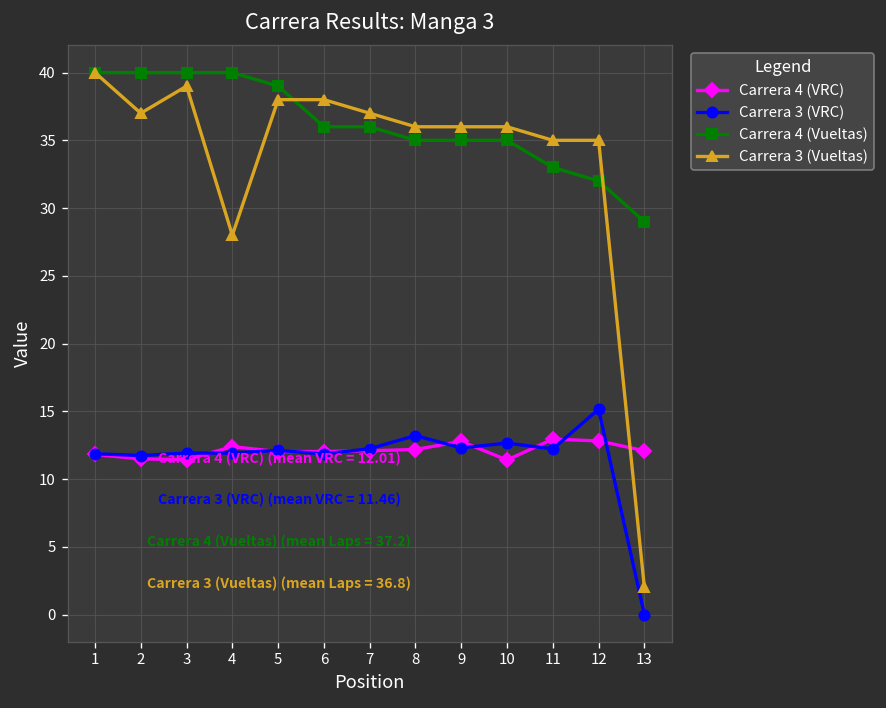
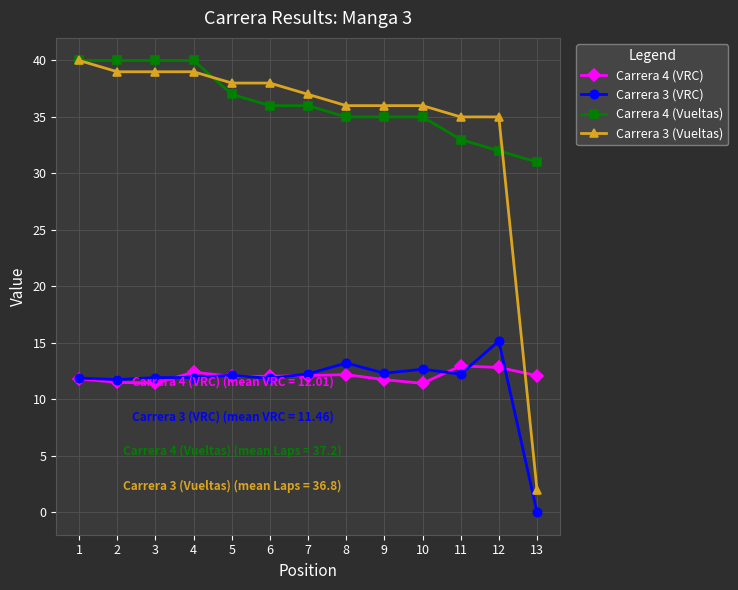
  {
    "Carrera 4 (VRC)": {
      "2": 11.5,
      "4": 12.4,
      "8": 12.2,
-     "9": 12.8,
+     "9": 11.7,
      "10": 11.4,
      "11": 12.9,
      "12": 12.8,
      "13": 12.1
    },
    "Carrera 3 (VRC)": {
      "2": 11.7,
      "8": 13.2,
      "9": 12.3,
      "10": 12.7,
      "11": 12.2,
      "12": 15.2,
      "13": 0.0
    },
    "Carrera 4 (Vueltas)": {
      "2": 40,
      "3": 40,
      "4": 40,
-     "5": 39,
+     "5": 37,
      "6": 36,
      "7": 36,
      "8": 35,
      "9": 35,
      "10": 35,
      "11": 33,
      "12": 32,
-     "13": 29
+     "13": 31
    },
    "Carrera 3 (Vueltas)": {
-     "2": 37,
+     "2": 39,
      "3": 39,
-     "4": 28,
+     "4": 39,
      "5": 38,
      "6": 38,
      "7": 37,
      "8": 36,
      "9": 36,
      "10": 36,
      "11": 35,
      "12": 35,
      "13": 2
    }
  }
